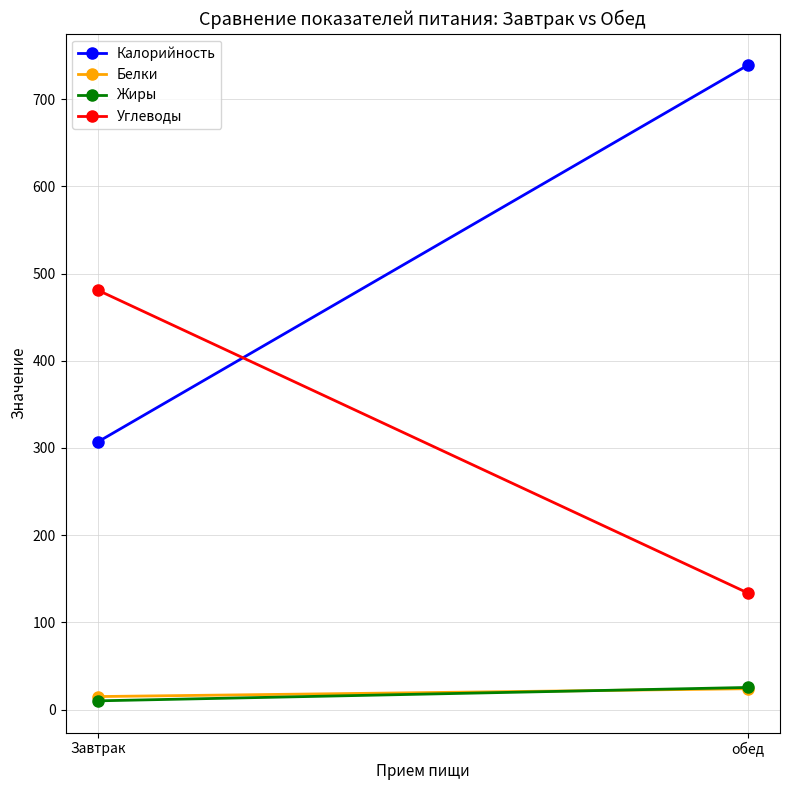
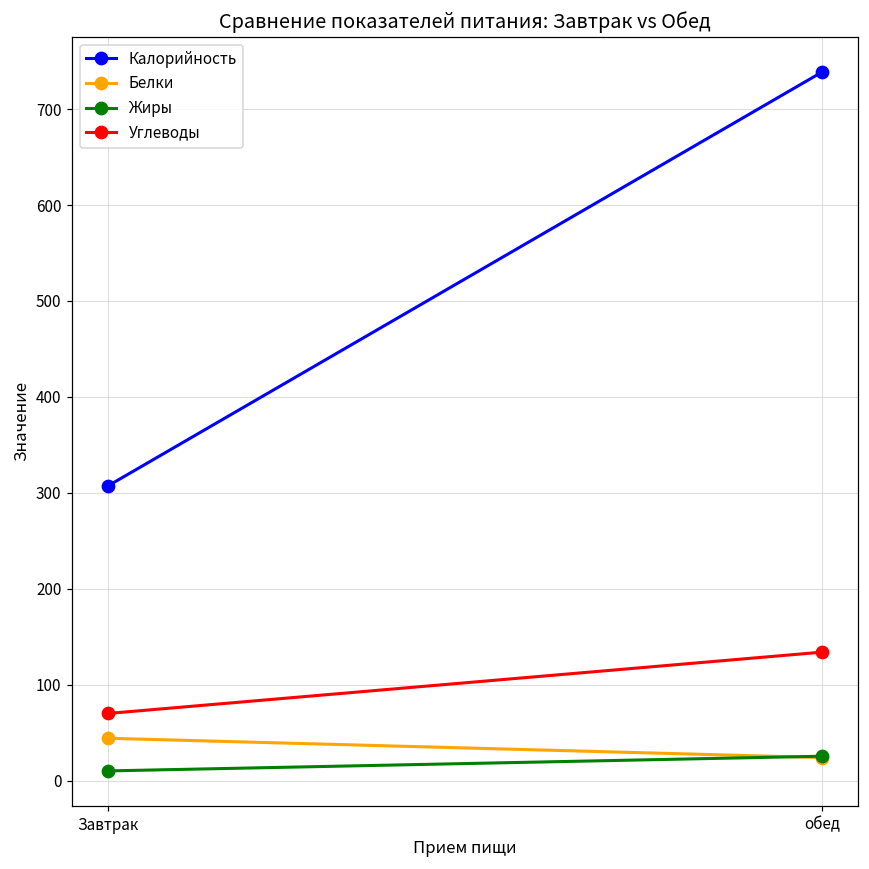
  {
    "Калорийность": {
      "Завтрак": 310,
      "обед": 740
    },
    "Белки": {
-     "Завтрак": 10
+     "Завтрак": 40
    },
    "Жиры": {
      "Завтрак": 10
    },
    "Углеводы": {
-     "Завтрак": 480,
+     "Завтрак": 70,
      "обед": 130
    }
  }
